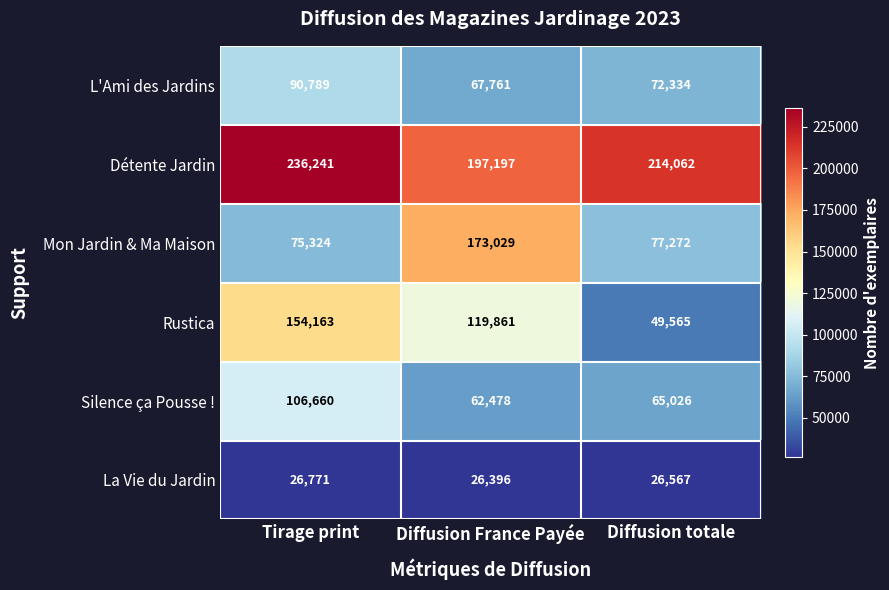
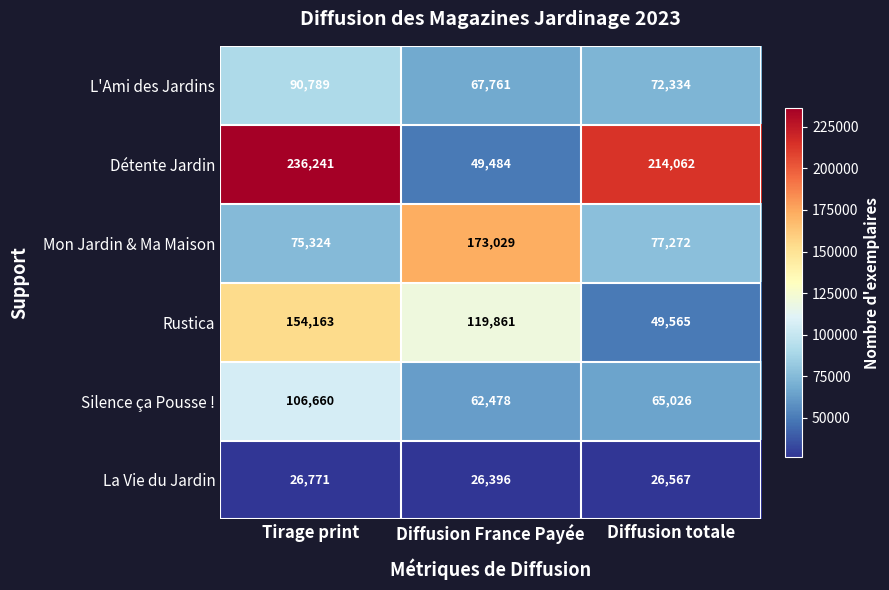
  {
    "L'Ami des Jardins": {
      "Tirage print": "90,789",
      "Diffusion France Payée": "67,761",
      "Diffusion totale": "72,334"
    },
    "Détente Jardin": {
      "Tirage print": "236,241",
-     "Diffusion France Payée": "197,197",
+     "Diffusion France Payée": "49,484",
      "Diffusion totale": "214,062"
    },
    "Mon Jardin & Ma Maison": {
      "Tirage print": "75,324",
      "Diffusion France Payée": "173,029",
      "Diffusion totale": "77,272"
    },
    "Rustica": {
      "Tirage print": "154,163",
      "Diffusion France Payée": "119,861",
      "Diffusion totale": "49,565"
    },
    "Silence ça Pousse !": {
      "Tirage print": "106,660",
      "Diffusion France Payée": "62,478",
      "Diffusion totale": "65,026"
    },
    "La Vie du Jardin": {
      "Tirage print": "26,771",
      "Diffusion France Payée": "26,396",
      "Diffusion totale": "26,567"
    }
  }
